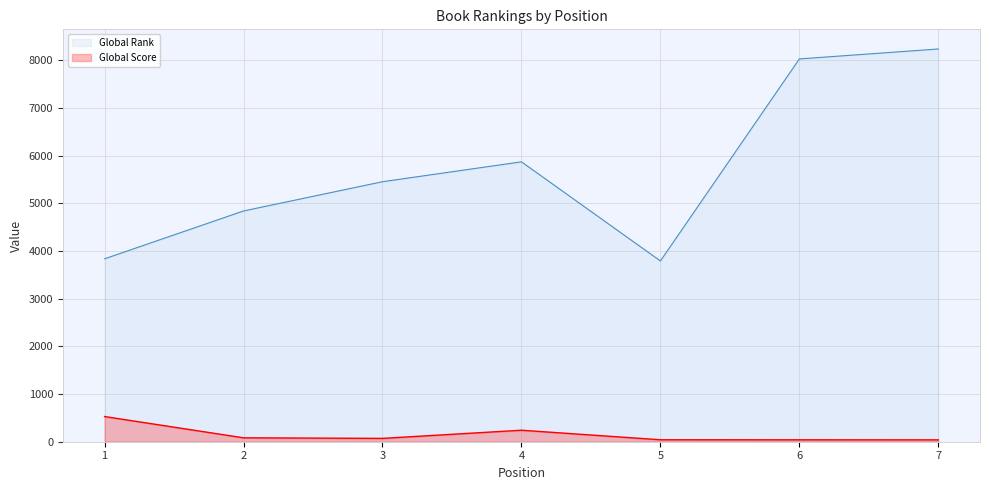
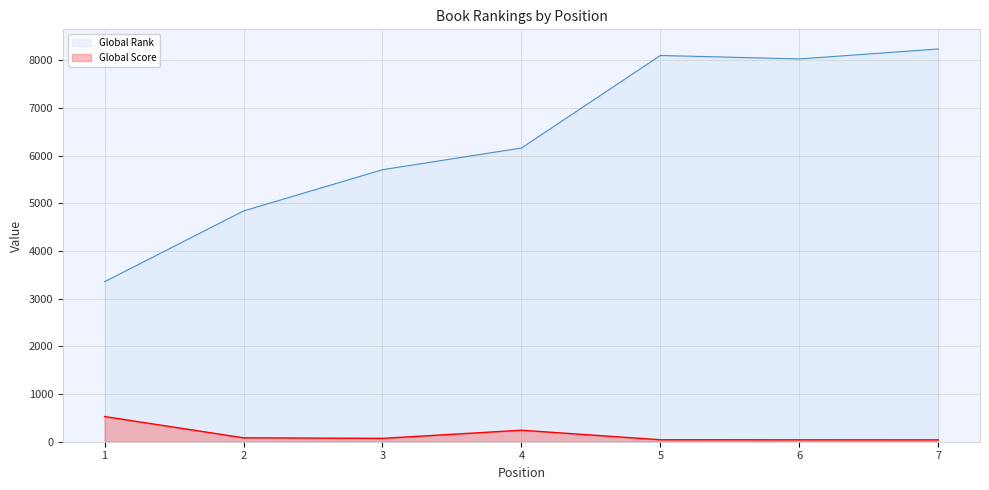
  {
    "Global Rank": {
-     "1": 3800,
+     "1": 3400,
      "2": 4800,
-     "3": 5500,
-     "4": 5900,
-     "5": 3800,
+     "3": 5700,
+     "4": 6200,
+     "5": 8100,
      "6": 8000,
      "7": 8200
    },
    "Global Score": {
      "1": 500,
      "2": 100,
      "3": 100,
      "4": 200,
      "5": 0,
      "6": 0,
      "7": 0
    }
  }
